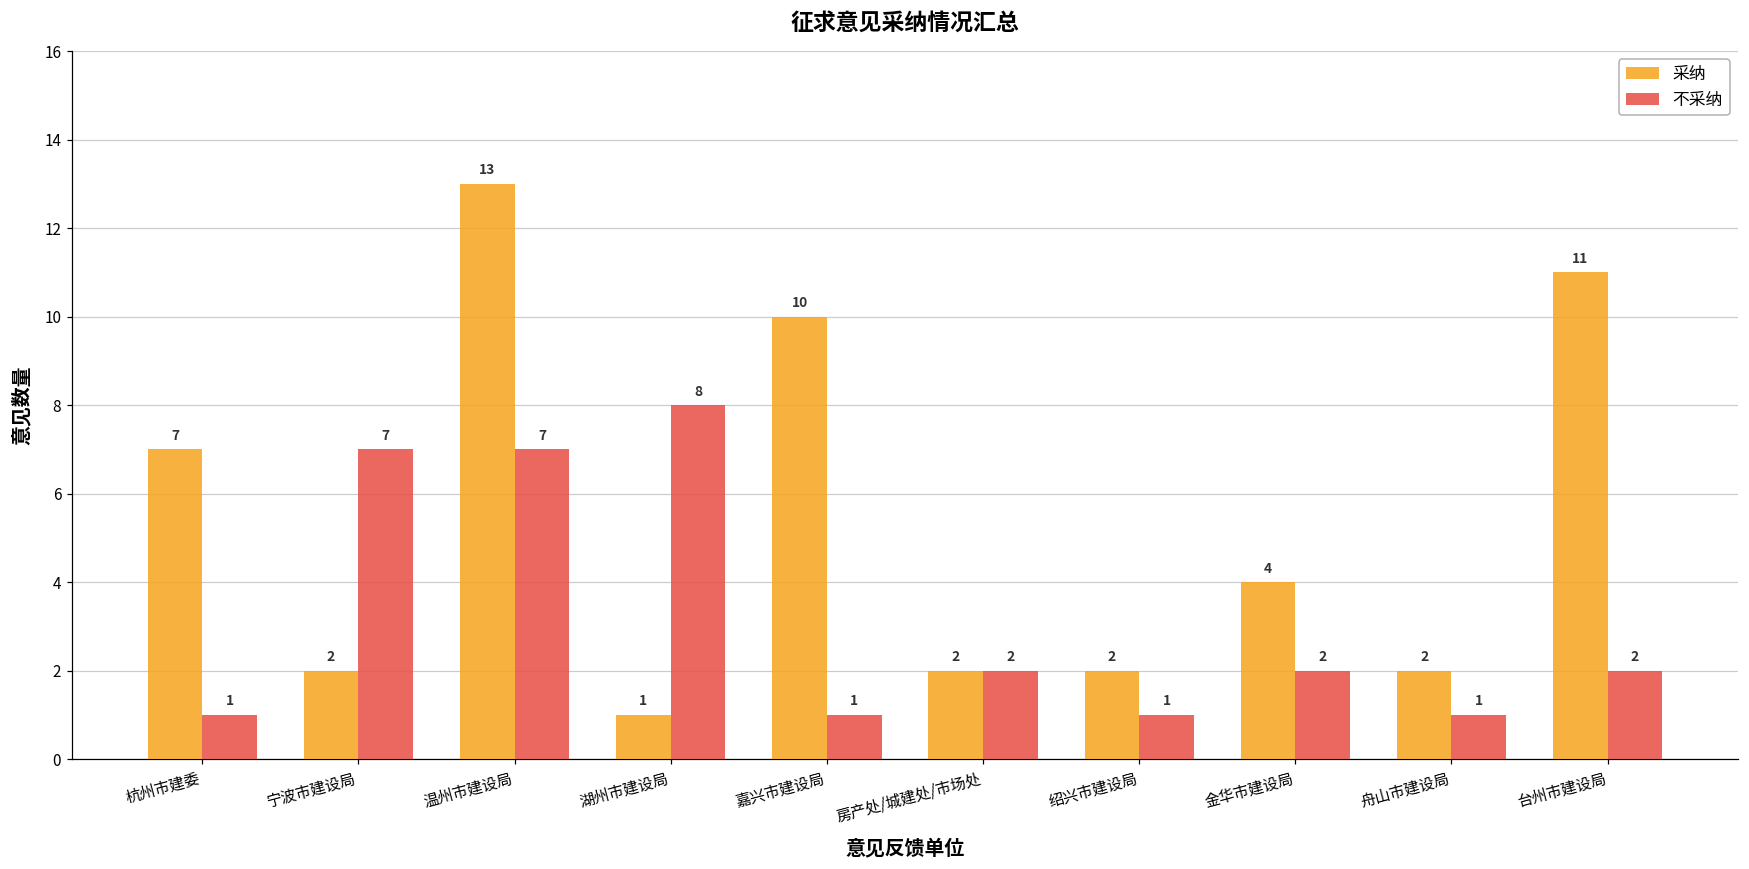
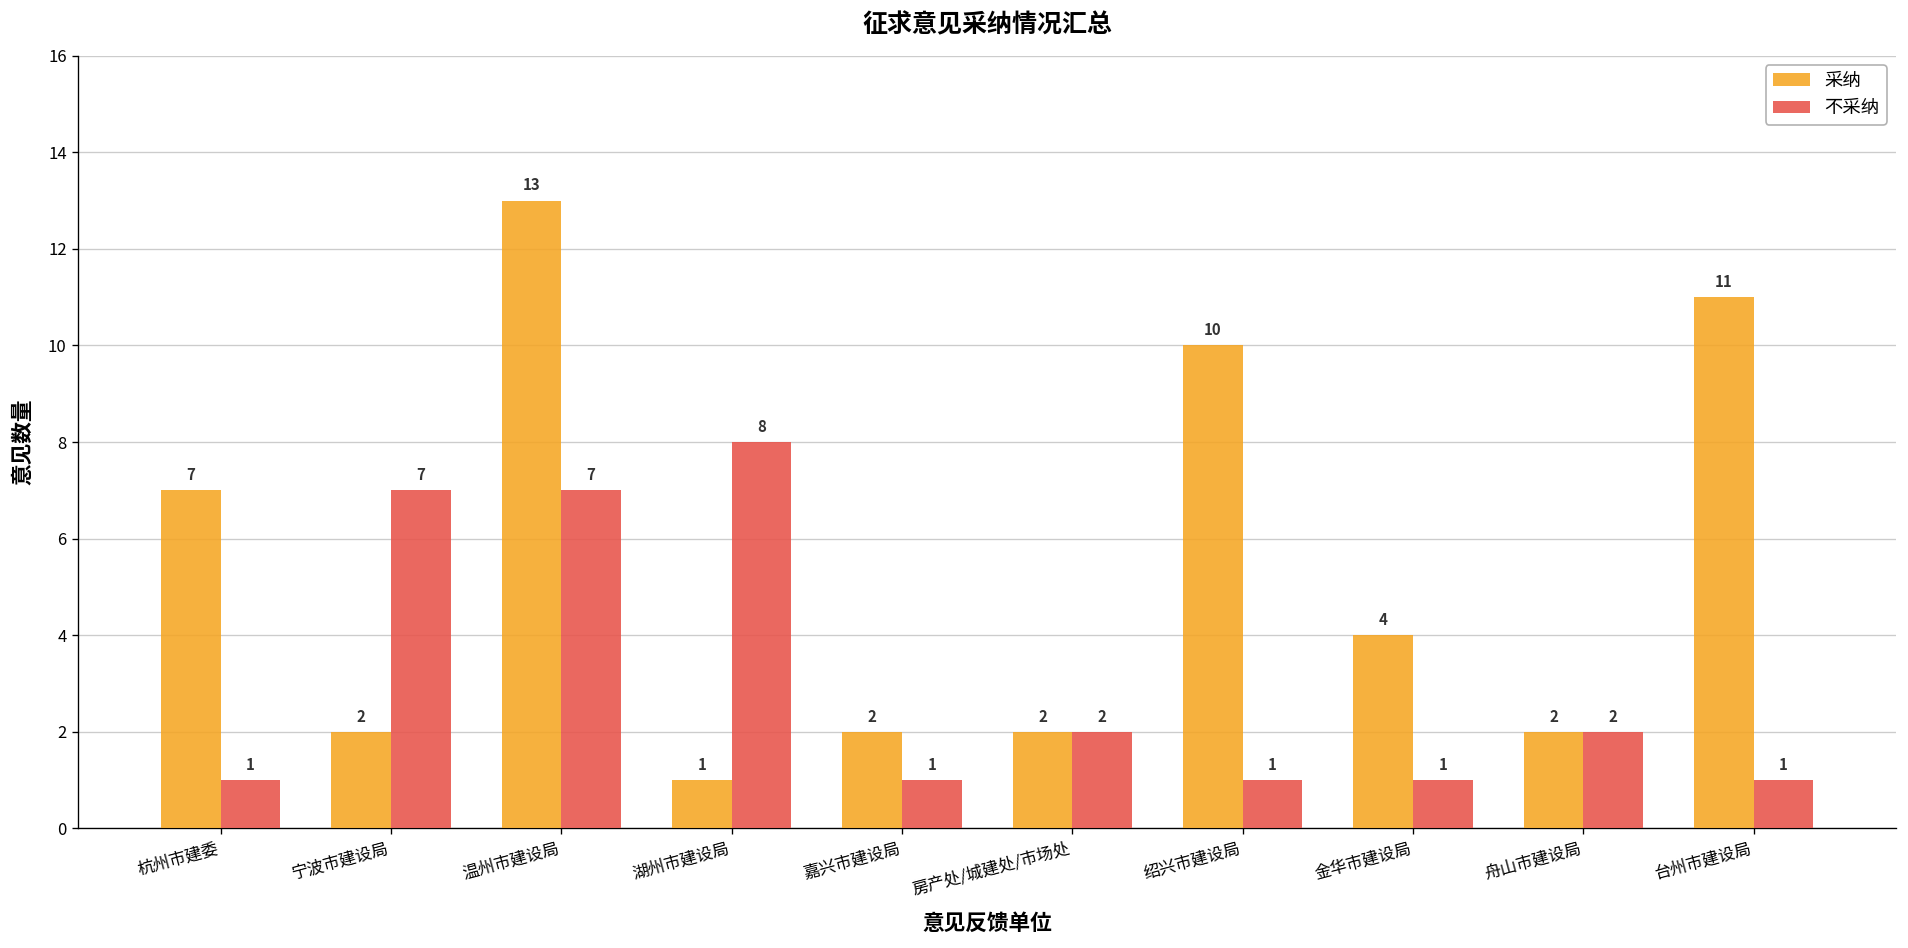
  {
    "采纳": {
      "杭州市建委": 7,
      "宁波市建设局": 2,
      "温州市建设局": 13,
      "湖州市建设局": 1,
-     "嘉兴市建设局": 10,
+     "嘉兴市建设局": 2,
      "房产处/城建处/市场处": 2,
-     "绍兴市建设局": 2,
+     "绍兴市建设局": 10,
      "金华市建设局": 4,
      "舟山市建设局": 2,
      "台州市建设局": 11
    },
    "不采纳": {
      "杭州市建委": 1,
      "宁波市建设局": 7,
      "温州市建设局": 7,
      "湖州市建设局": 8,
      "嘉兴市建设局": 1,
      "房产处/城建处/市场处": 2,
      "绍兴市建设局": 1,
-     "金华市建设局": 2,
-     "舟山市建设局": 1,
-     "台州市建设局": 2
+     "金华市建设局": 1,
+     "舟山市建设局": 2,
+     "台州市建设局": 1
    }
  }
